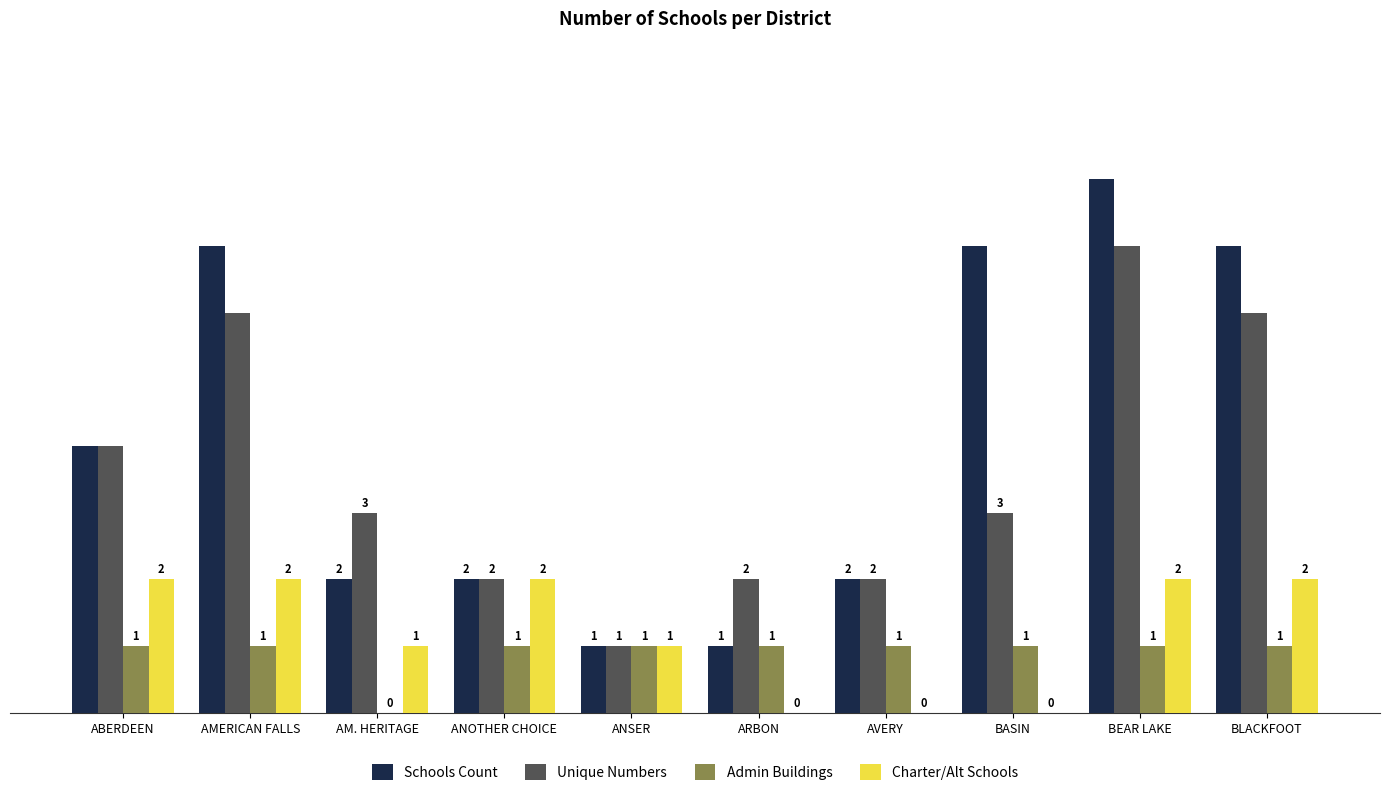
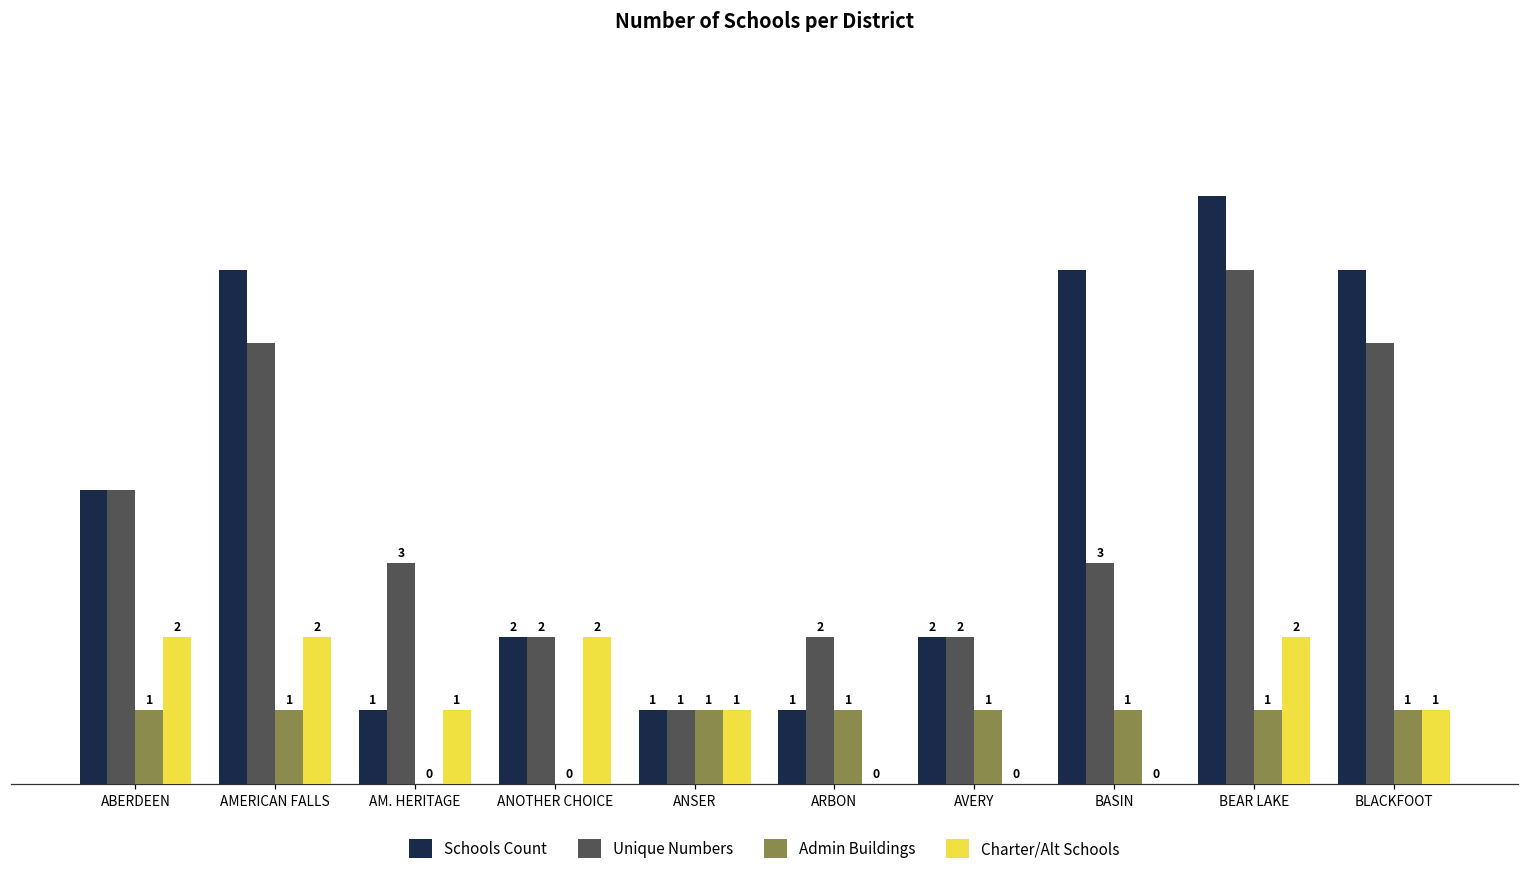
  {
    "Schools Count": {
-     "AM. HERITAGE": 2,
+     "AM. HERITAGE": 1,
      "ANOTHER CHOICE": 2,
      "ANSER": 1,
      "ARBON": 1,
      "AVERY": 2
    },
    "Unique Numbers": {
      "AM. HERITAGE": 3,
      "ANOTHER CHOICE": 2,
      "ANSER": 1,
      "ARBON": 2,
      "AVERY": 2,
      "BASIN": 3
    },
    "Admin Buildings": {
      "ABERDEEN": 1,
      "AMERICAN FALLS": 1,
      "AM. HERITAGE": 0,
-     "ANOTHER CHOICE": 1,
+     "ANOTHER CHOICE": 0,
      "ANSER": 1,
      "ARBON": 1,
      "AVERY": 1,
      "BASIN": 1,
      "BEAR LAKE": 1,
      "BLACKFOOT": 1
    },
    "Charter/Alt Schools": {
      "ABERDEEN": 2,
      "AMERICAN FALLS": 2,
      "AM. HERITAGE": 1,
      "ANOTHER CHOICE": 2,
      "ANSER": 1,
      "ARBON": 0,
      "AVERY": 0,
      "BASIN": 0,
      "BEAR LAKE": 2,
-     "BLACKFOOT": 2
+     "BLACKFOOT": 1
    }
  }
